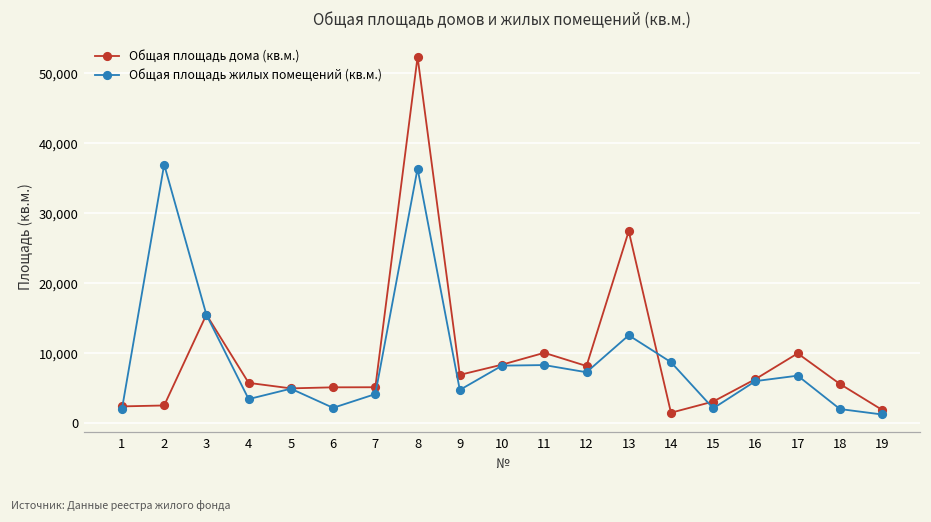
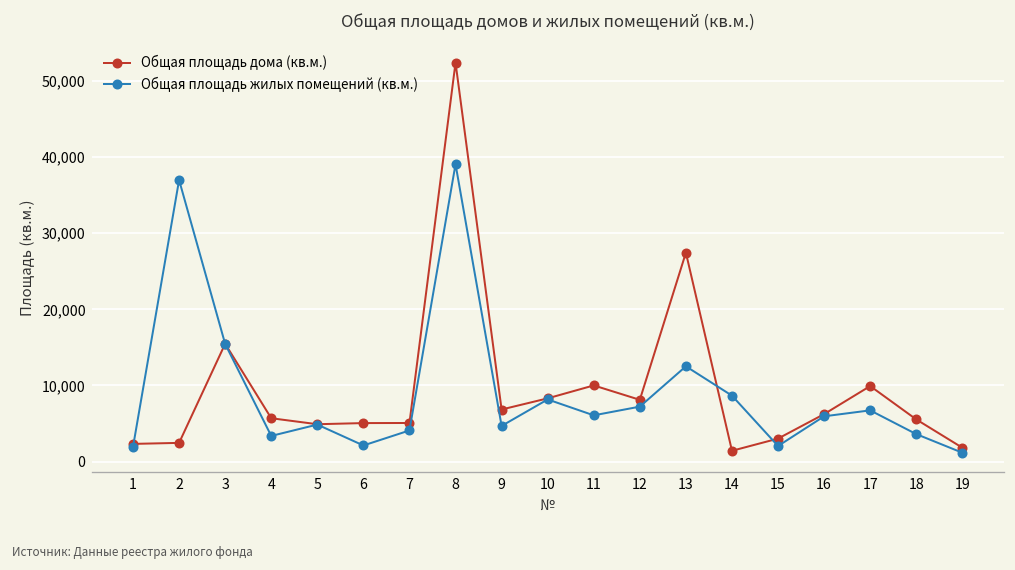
  {
    "Общая площадь дома (кв.м.)": {
      "2": "2,000",
      "4": "6,000",
      "6": "5,000",
      "7": "5,000",
      "8": "52,000",
      "9": "7,000",
      "11": "10,000",
      "12": "8,000",
      "13": "27,000",
      "14": "1,000",
      "15": "3,000",
      "17": "10,000",
      "18": "6,000",
      "19": "2,000"
    },
    "Общая площадь жилых помещений (кв.м.)": {
      "2": "37,000",
      "4": "3,000",
      "6": "2,000",
      "7": "4,000",
-     "8": "36,000",
+     "8": "39,000",
      "9": "5,000",
-     "11": "8,000",
+     "11": "6,000",
      "12": "7,000",
      "13": "13,000",
      "14": "9,000",
      "15": "2,000",
      "17": "7,000",
-     "18": "2,000",
+     "18": "4,000",
      "19": "1,000"
    }
  }
